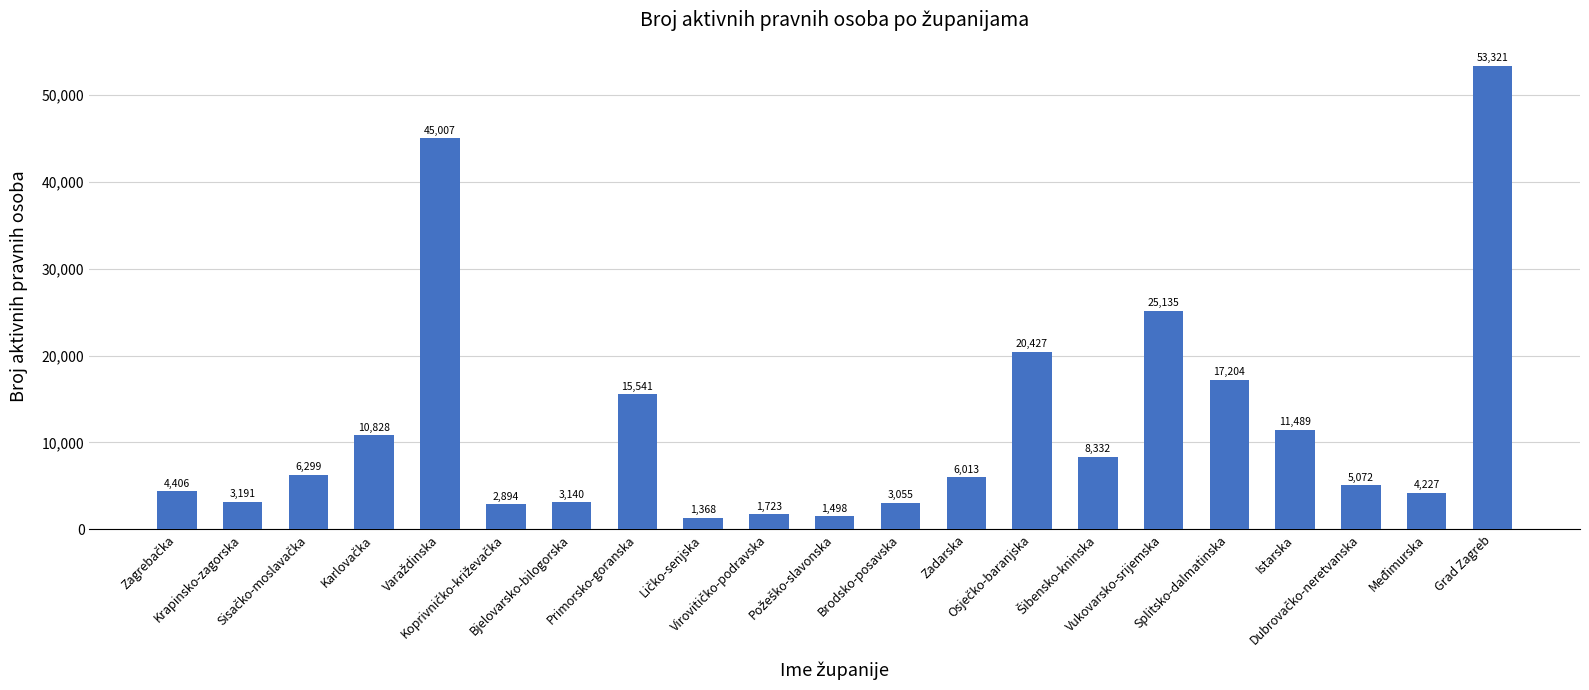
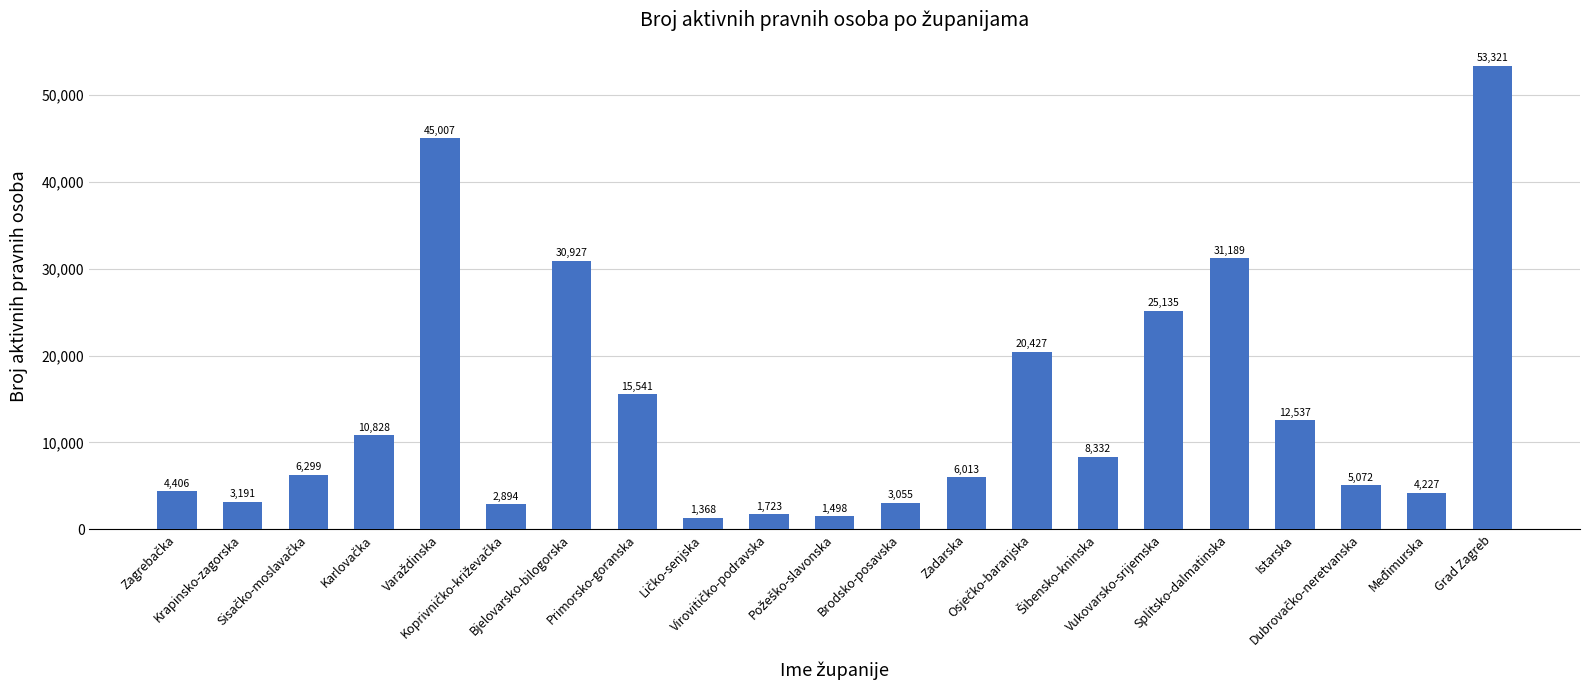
  {
    "Zagrebačka": "4,406",
    "Krapinsko-zagorska": "3,191",
    "Sisačko-moslavačka": "6,299",
    "Karlovačka": "10,828",
    "Varaždinska": "45,007",
    "Koprivničko-križevačka": "2,894",
-   "Bjelovarsko-bilogorska": "3,140",
+   "Bjelovarsko-bilogorska": "30,927",
    "Primorsko-goranska": "15,541",
    "Ličko-senjska": "1,368",
    "Virovitičko-podravska": "1,723",
    "Požeško-slavonska": "1,498",
    "Brodsko-posavska": "3,055",
    "Zadarska": "6,013",
    "Osječko-baranjska": "20,427",
    "Šibensko-kninska": "8,332",
    "Vukovarsko-srijemska": "25,135",
-   "Splitsko-dalmatinska": "17,204",
-   "Istarska": "11,489",
+   "Splitsko-dalmatinska": "31,189",
+   "Istarska": "12,537",
    "Dubrovačko-neretvanska": "5,072",
    "Međimurska": "4,227",
    "Grad Zagreb": "53,321"
  }
